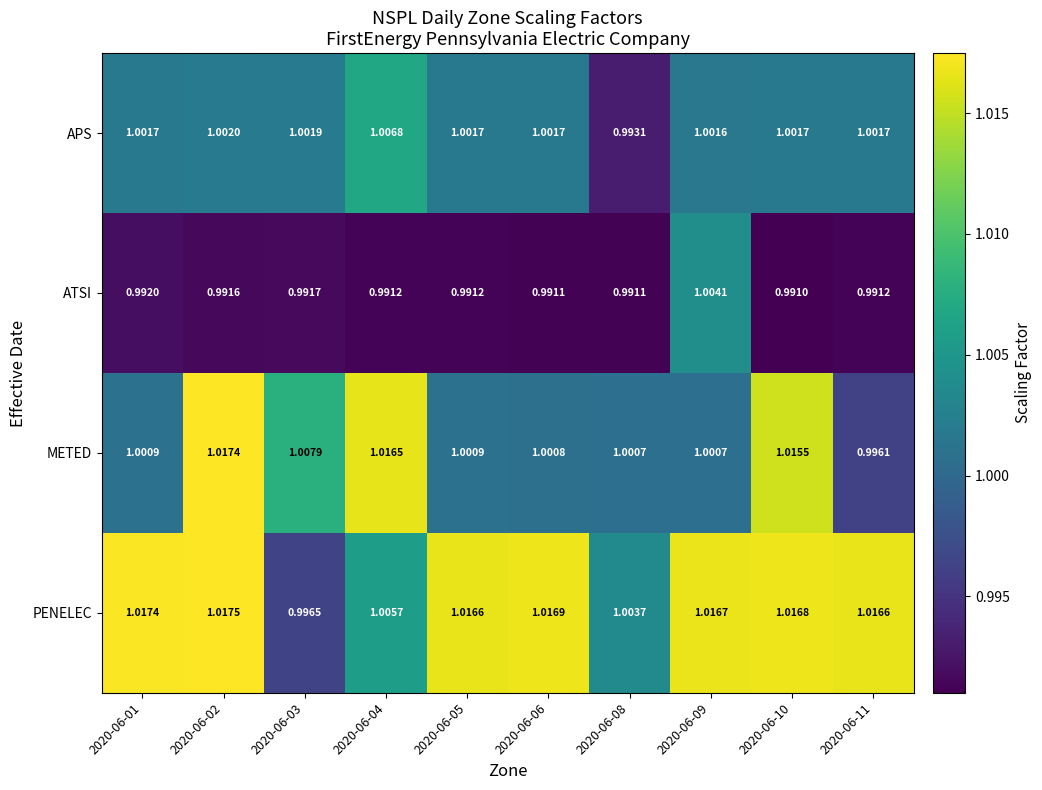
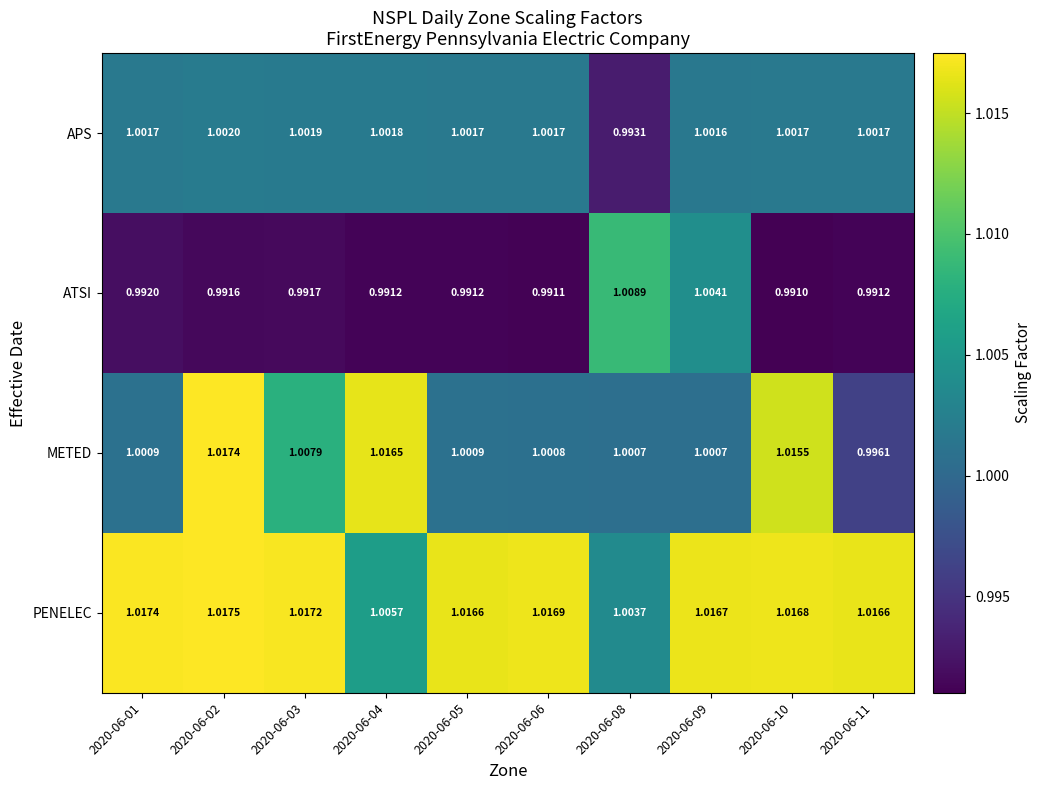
  {
    "APS": {
      "2020-06-01": 1.0017,
      "2020-06-02": 1.0020,
      "2020-06-03": 1.0019,
-     "2020-06-04": 1.0068,
+     "2020-06-04": 1.0018,
      "2020-06-05": 1.0017,
      "2020-06-06": 1.0017,
      "2020-06-08": 0.9931,
      "2020-06-09": 1.0016,
      "2020-06-10": 1.0017,
      "2020-06-11": 1.0017
    },
    "ATSI": {
      "2020-06-01": 0.9920,
      "2020-06-02": 0.9916,
      "2020-06-03": 0.9917,
      "2020-06-04": 0.9912,
      "2020-06-05": 0.9912,
      "2020-06-06": 0.9911,
-     "2020-06-08": 0.9911,
+     "2020-06-08": 1.0089,
      "2020-06-09": 1.0041,
      "2020-06-10": 0.9910,
      "2020-06-11": 0.9912
    },
    "METED": {
      "2020-06-01": 1.0009,
      "2020-06-02": 1.0174,
      "2020-06-03": 1.0079,
      "2020-06-04": 1.0165,
      "2020-06-05": 1.0009,
      "2020-06-06": 1.0008,
      "2020-06-08": 1.0007,
      "2020-06-09": 1.0007,
      "2020-06-10": 1.0155,
      "2020-06-11": 0.9961
    },
    "PENELEC": {
      "2020-06-01": 1.0174,
      "2020-06-02": 1.0175,
-     "2020-06-03": 0.9965,
+     "2020-06-03": 1.0172,
      "2020-06-04": 1.0057,
      "2020-06-05": 1.0166,
      "2020-06-06": 1.0169,
      "2020-06-08": 1.0037,
      "2020-06-09": 1.0167,
      "2020-06-10": 1.0168,
      "2020-06-11": 1.0166
    }
  }
